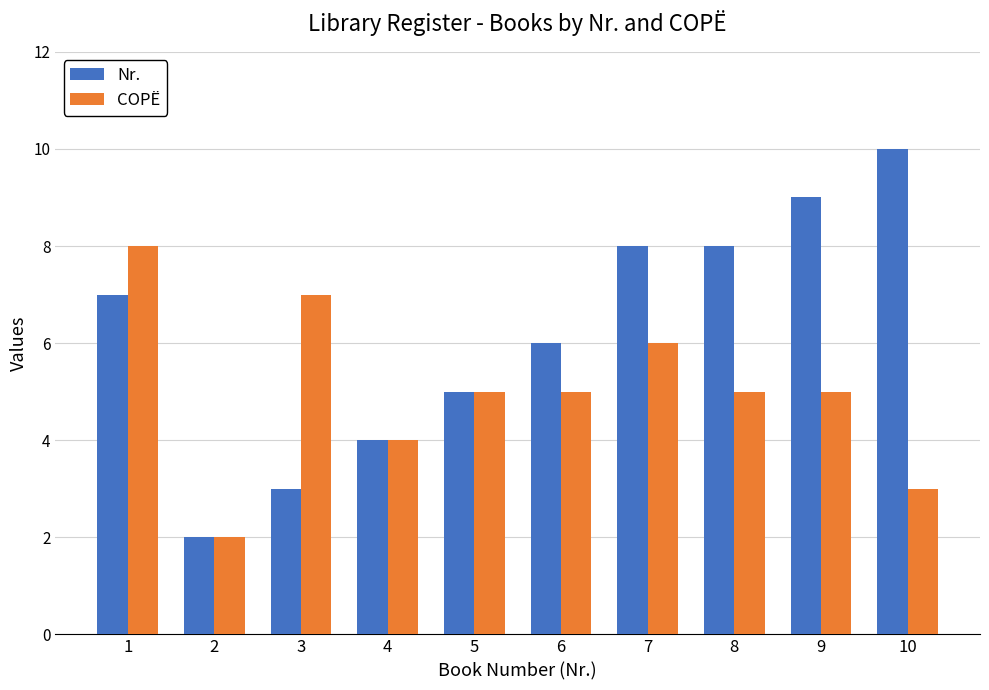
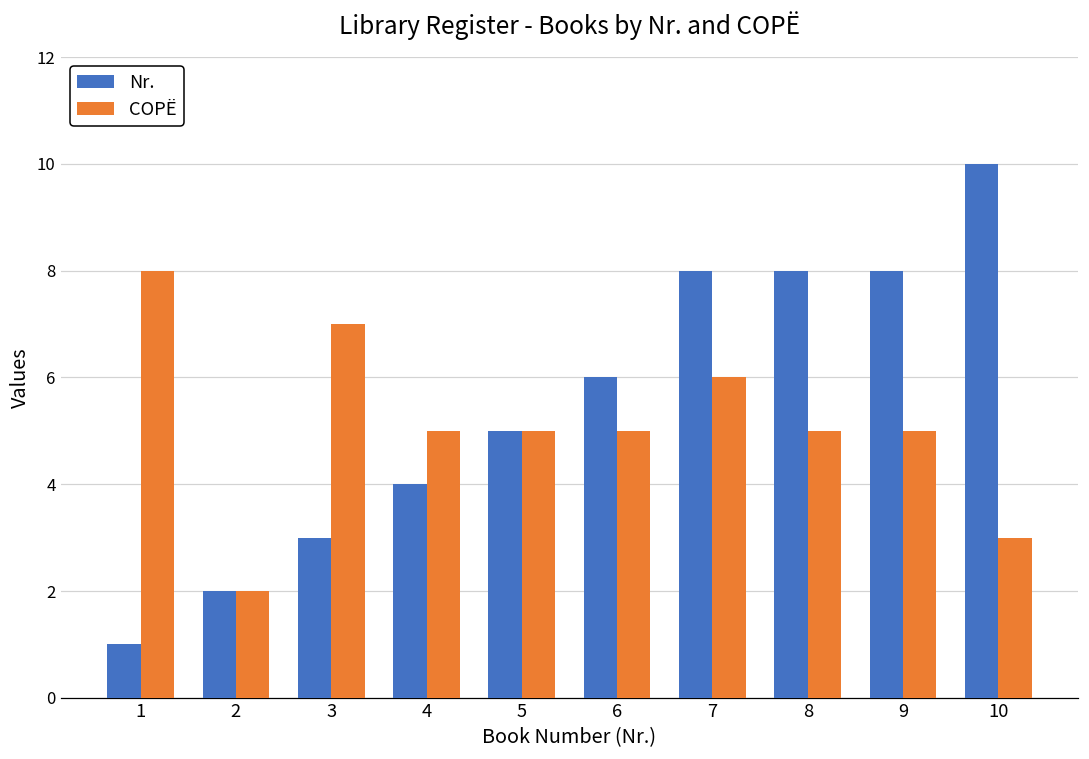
  {
    "Nr.": {
-     "1": 7,
+     "1": 1,
      "2": 2,
      "3": 3,
      "4": 4,
      "5": 5,
      "6": 6,
      "7": 8,
      "8": 8,
-     "9": 9,
+     "9": 8,
      "10": 10
    },
    "COPË": {
      "1": 8,
      "2": 2,
      "3": 7,
-     "4": 4,
+     "4": 5,
      "5": 5,
      "6": 5,
      "7": 6,
      "8": 5,
      "9": 5,
      "10": 3
    }
  }
